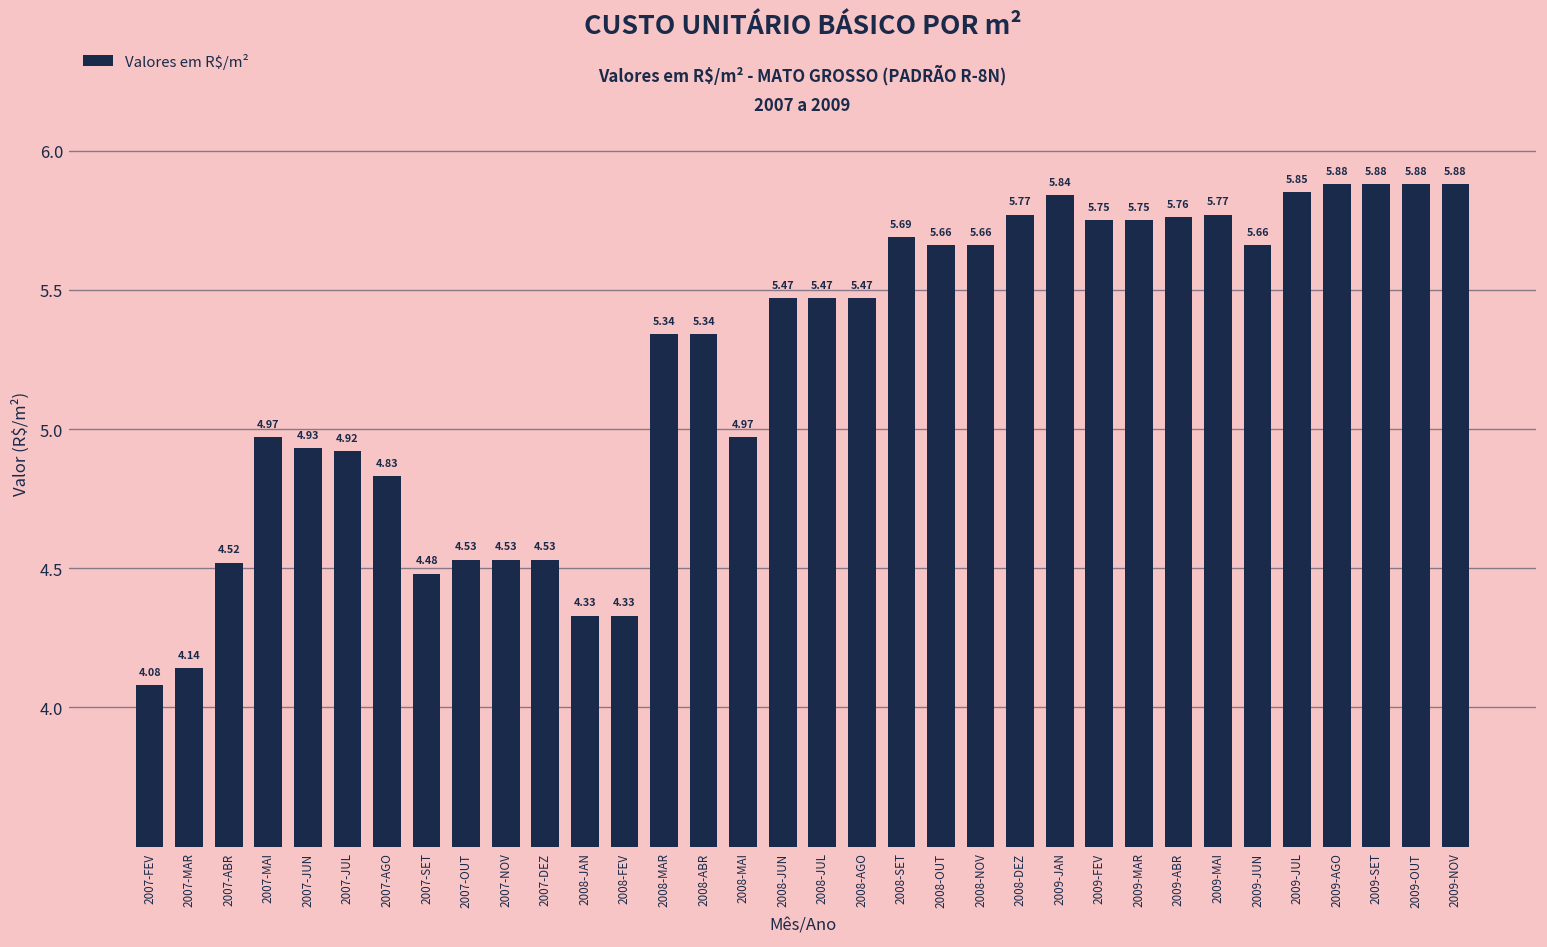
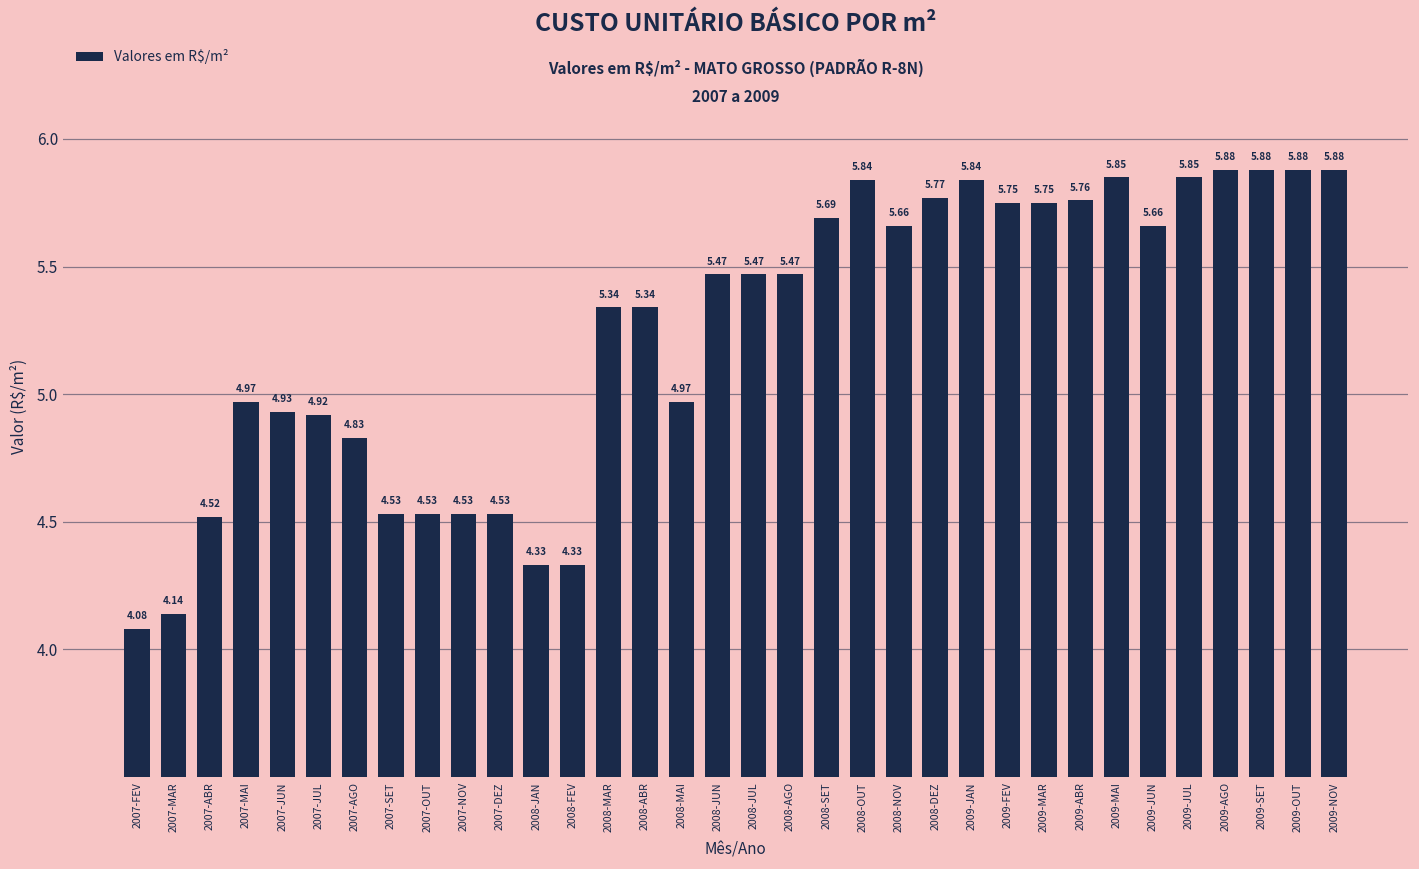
  {
    "2007-FEV": 4.08,
    "2007-MAR": 4.14,
    "2007-ABR": 4.52,
    "2007-MAI": 4.97,
    "2007-JUN": 4.93,
    "2007-JUL": 4.92,
    "2007-AGO": 4.83,
-   "2007-SET": 4.48,
+   "2007-SET": 4.53,
    "2007-OUT": 4.53,
    "2007-NOV": 4.53,
    "2007-DEZ": 4.53,
    "2008-JAN": 4.33,
    "2008-FEV": 4.33,
    "2008-MAR": 5.34,
    "2008-ABR": 5.34,
    "2008-MAI": 4.97,
    "2008-JUN": 5.47,
    "2008-JUL": 5.47,
    "2008-AGO": 5.47,
    "2008-SET": 5.69,
-   "2008-OUT": 5.66,
+   "2008-OUT": 5.84,
    "2008-NOV": 5.66,
    "2008-DEZ": 5.77,
    "2009-JAN": 5.84,
    "2009-FEV": 5.75,
    "2009-MAR": 5.75,
    "2009-ABR": 5.76,
-   "2009-MAI": 5.77,
+   "2009-MAI": 5.85,
    "2009-JUN": 5.66,
    "2009-JUL": 5.85,
    "2009-AGO": 5.88,
    "2009-SET": 5.88,
    "2009-OUT": 5.88,
    "2009-NOV": 5.88
  }
